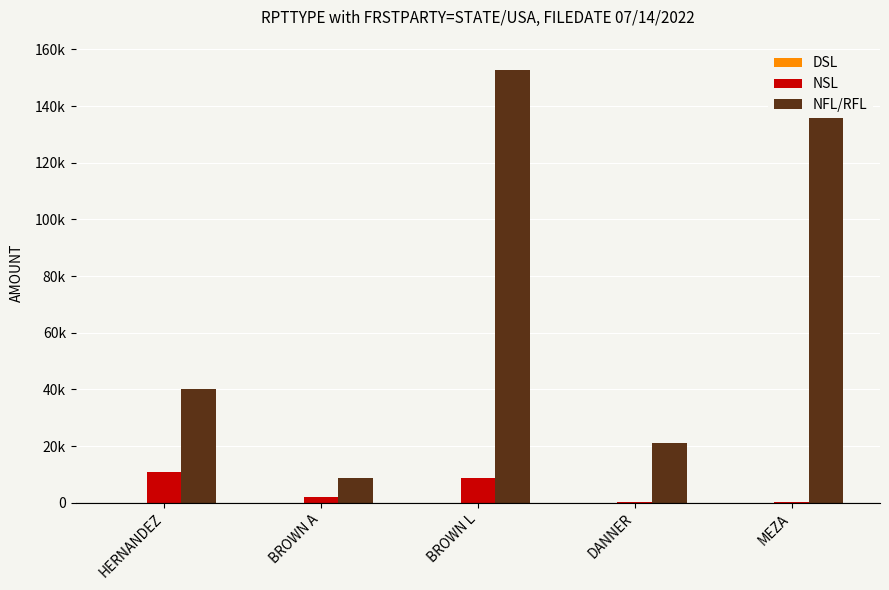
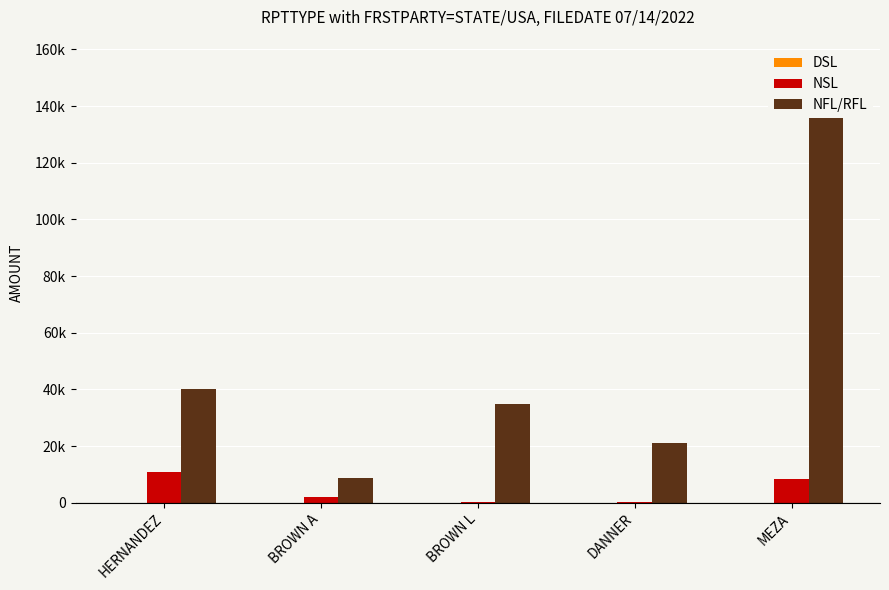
  {
    "DSL": {
      "HERNANDEZ": 0,
      "BROWN A": 0,
      "BROWN L": 0,
      "DANNER": 0,
      "MEZA": 0
    },
    "NSL": {
      "HERNANDEZ": 11000,
      "BROWN A": 2000,
-     "BROWN L": 9000,
-     "MEZA": 0
+     "BROWN L": 0,
+     "MEZA": 9000
    },
    "NFL/RFL": {
      "HERNANDEZ": 40000,
      "BROWN A": 9000,
-     "BROWN L": 153000,
+     "BROWN L": 35000,
      "DANNER": 21000
    }
  }
